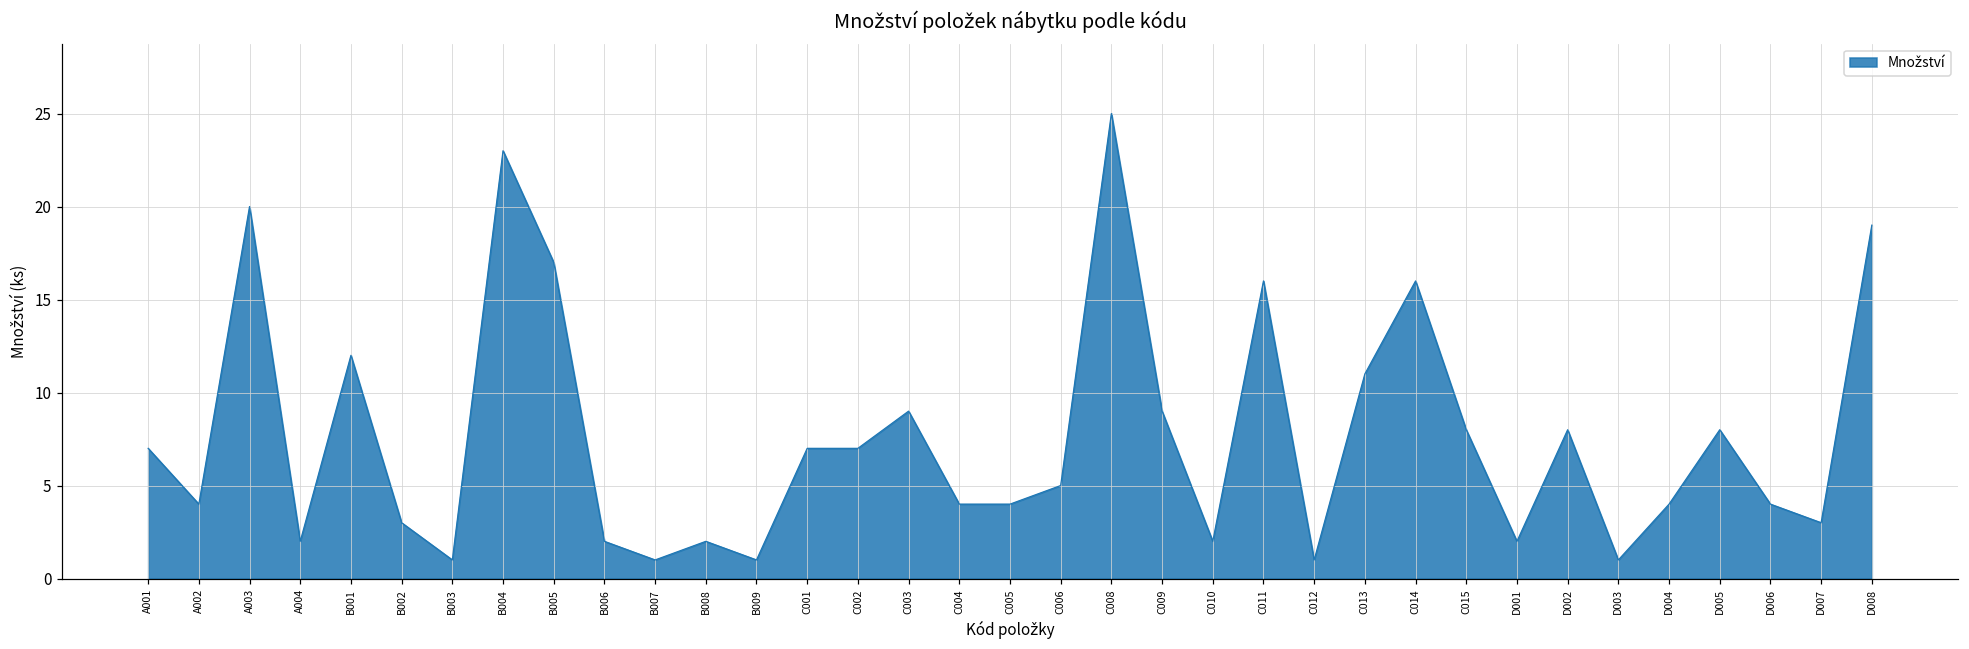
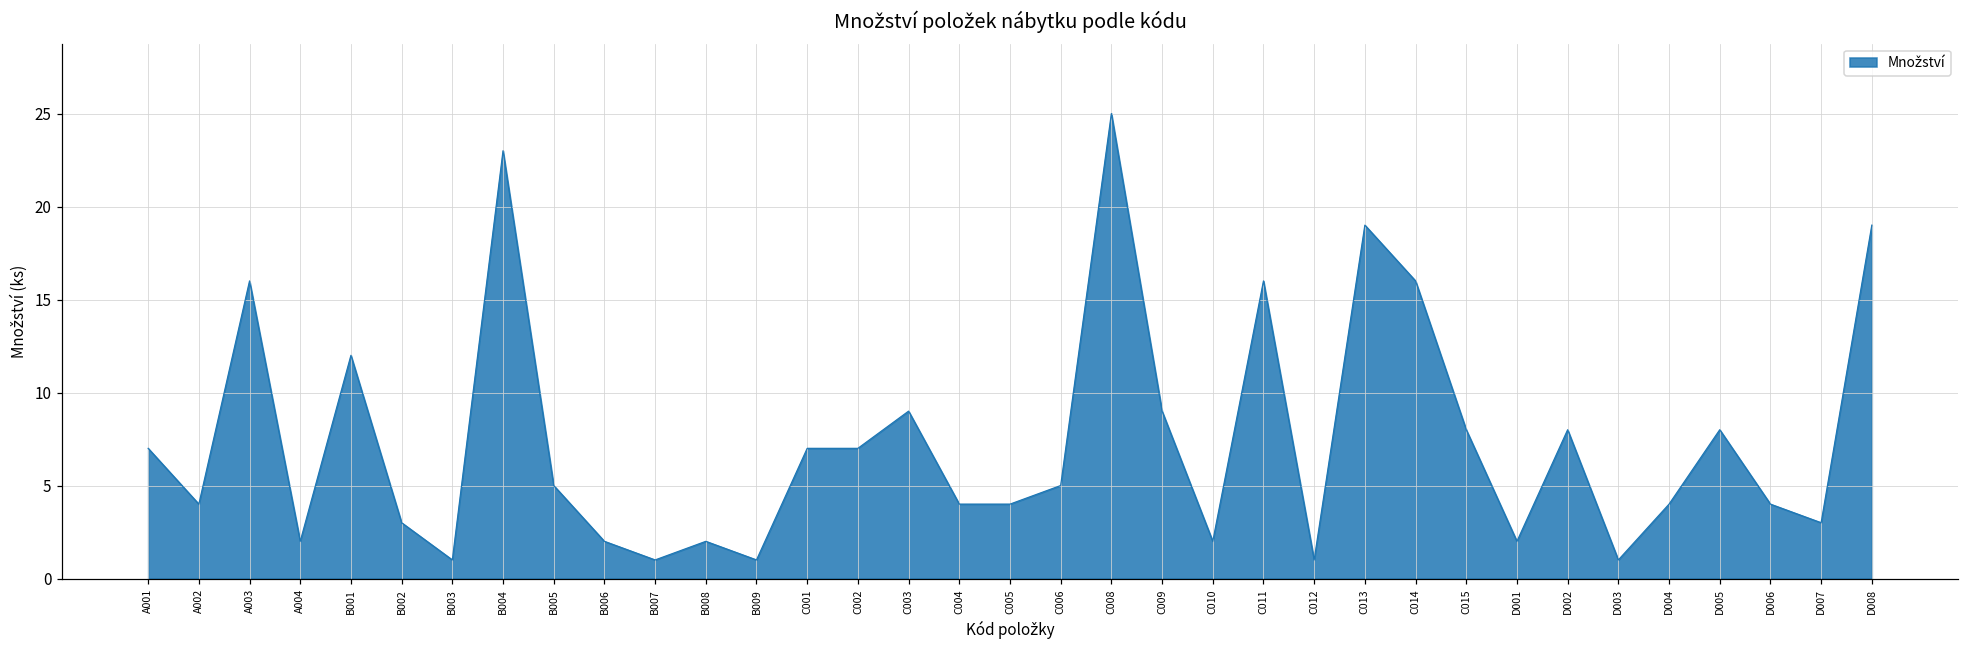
  {
    "A001": 7,
    "A002": 4,
-   "A003": 20,
+   "A003": 16,
    "A004": 2,
    "B001": 12,
    "B002": 3,
    "B003": 1,
    "B004": 23,
-   "B005": 17,
+   "B005": 5,
    "B006": 2,
    "B007": 1,
    "B008": 2,
    "B009": 1,
    "C001": 7,
    "C002": 7,
    "C003": 9,
    "C004": 4,
    "C005": 4,
    "C006": 5,
    "C008": 25,
    "C009": 9,
    "C010": 2,
    "C011": 16,
    "C012": 1,
-   "C013": 11,
+   "C013": 19,
    "C014": 16,
    "C015": 8,
    "D001": 2,
    "D002": 8,
    "D003": 1,
    "D004": 4,
    "D005": 8,
    "D006": 4,
    "D007": 3,
    "D008": 19
  }
